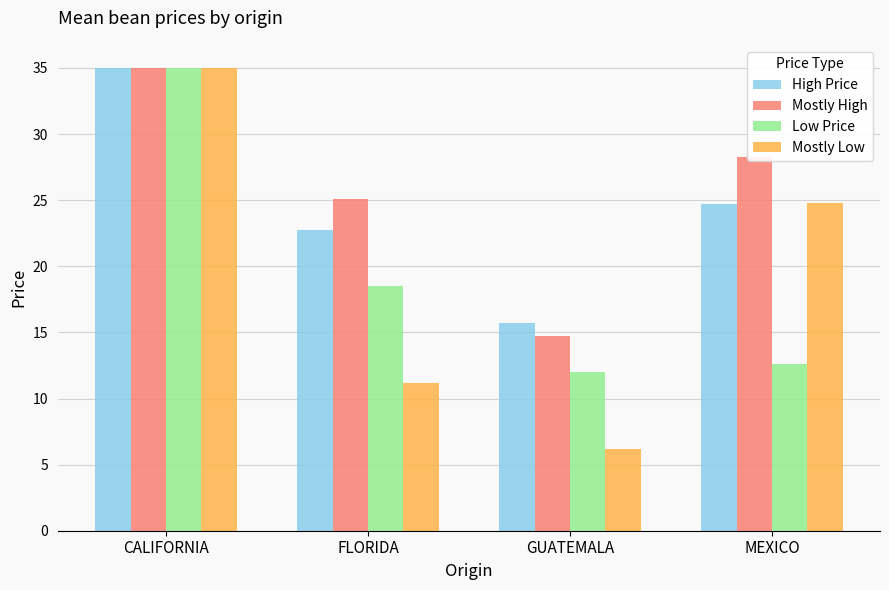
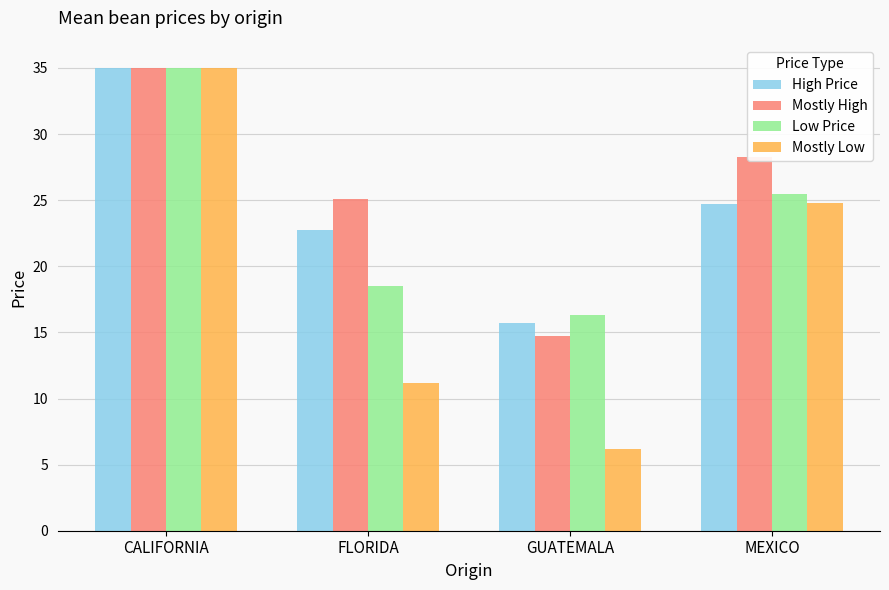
  {
    "High Price": {
      "CALIFORNIA": 35.0,
      "FLORIDA": 22.8,
      "GUATEMALA": 15.7,
      "MEXICO": 24.7
    },
    "Mostly High": {
      "CALIFORNIA": 35.0,
      "FLORIDA": 25.1,
      "GUATEMALA": 14.8
    },
    "Low Price": {
      "CALIFORNIA": 35.0,
      "FLORIDA": 18.5,
-     "GUATEMALA": 12.0,
-     "MEXICO": 12.6
+     "GUATEMALA": 16.3,
+     "MEXICO": 25.5
    },
    "Mostly Low": {
      "CALIFORNIA": 35.0,
      "FLORIDA": 11.2,
      "GUATEMALA": 6.2,
      "MEXICO": 24.8
    }
  }
